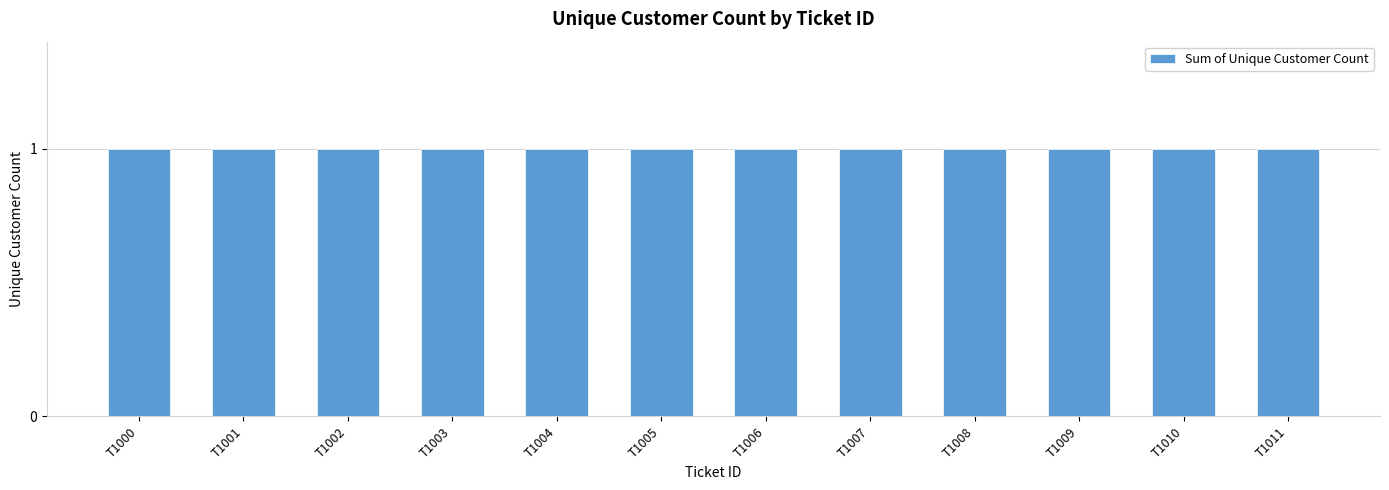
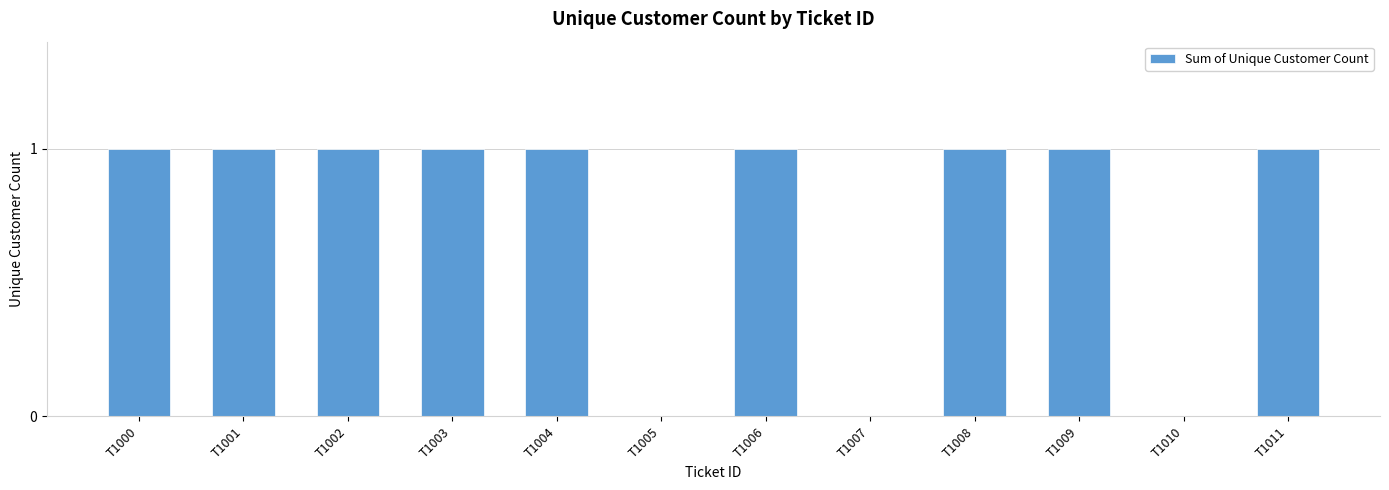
  {
    "T1000": 1,
    "T1001": 1,
    "T1002": 1,
    "T1003": 1,
    "T1004": 1,
-   "T1005": 1,
+   "T1005": 0,
    "T1006": 1,
-   "T1007": 1,
+   "T1007": 0,
    "T1008": 1,
    "T1009": 1,
-   "T1010": 1,
+   "T1010": 0,
    "T1011": 1
  }
